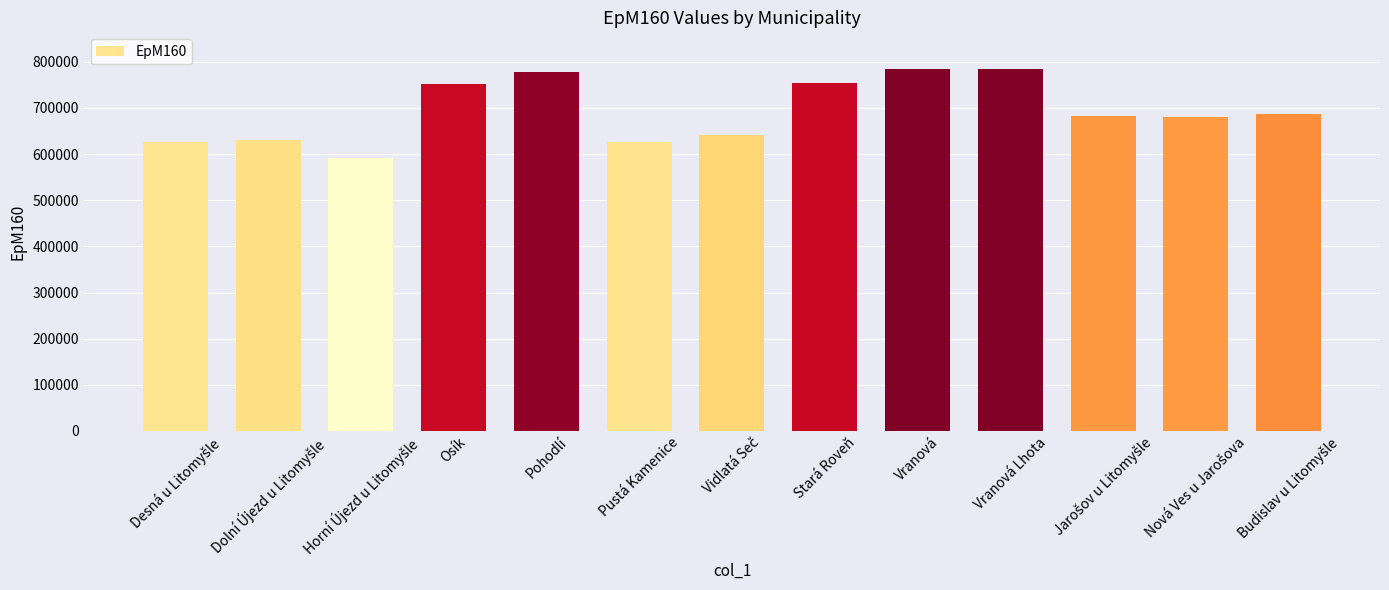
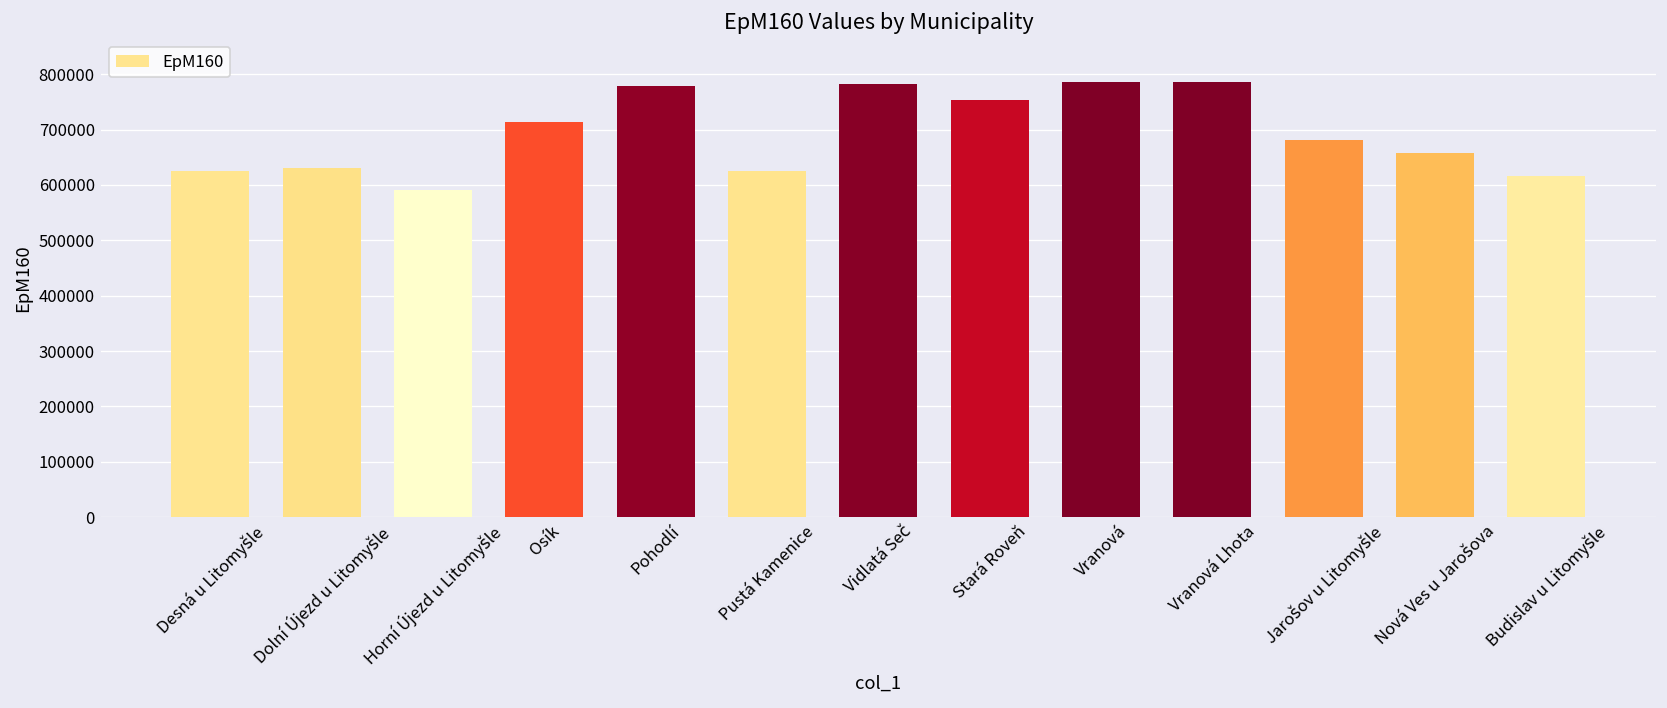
  {
    "Desná u Litomyšle": 630000,
    "Dolní Újezd u Litomyšle": 630000,
    "Horní Újezd u Litomyšle": 590000,
-   "Osík": 750000,
+   "Osík": 710000,
    "Pohodlí": 780000,
    "Pustá Kamenice": 630000,
-   "Vidlatá Seč": 640000,
+   "Vidlatá Seč": 780000,
    "Stará Roveň": 750000,
    "Vranová": 790000,
    "Vranová Lhota": 790000,
    "Jarošov u Litomyšle": 680000,
-   "Nová Ves u Jarošova": 680000,
-   "Budislav u Litomyšle": 690000
+   "Nová Ves u Jarošova": 660000,
+   "Budislav u Litomyšle": 620000
  }
